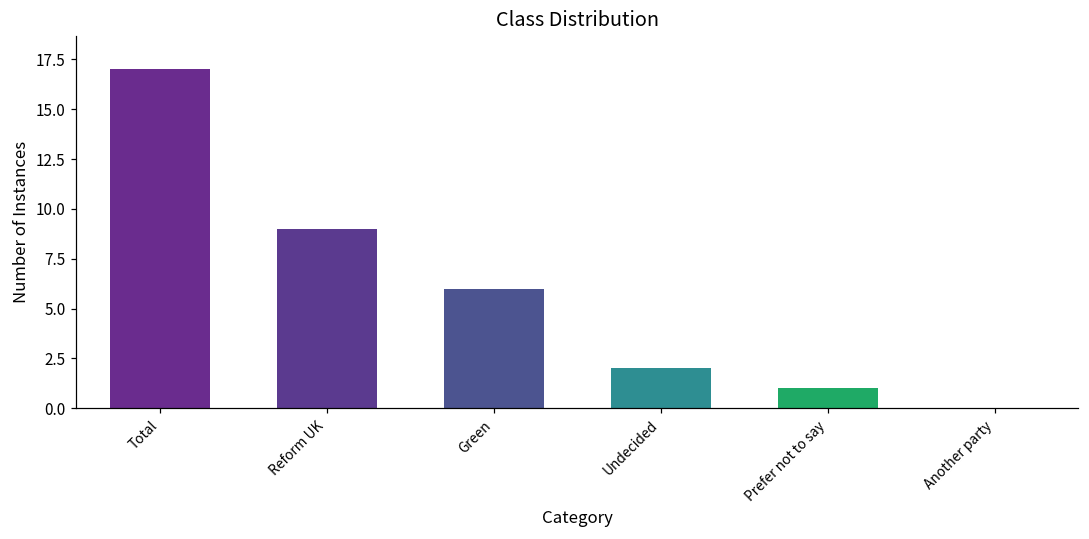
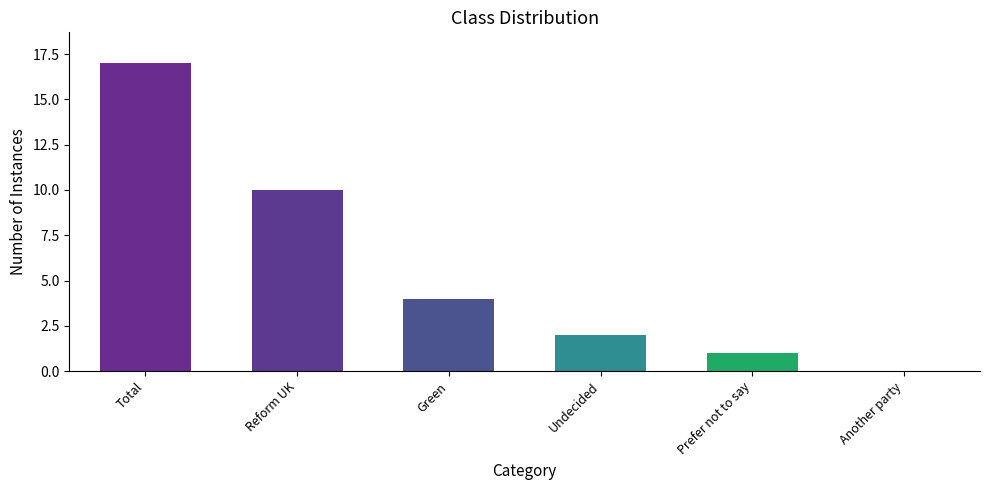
  {
    "Total": 17,
-   "Reform UK": 9,
-   "Green": 6,
+   "Reform UK": 10,
+   "Green": 4,
    "Undecided": 2,
    "Prefer not to say": 1,
    "Another party": 0
  }
